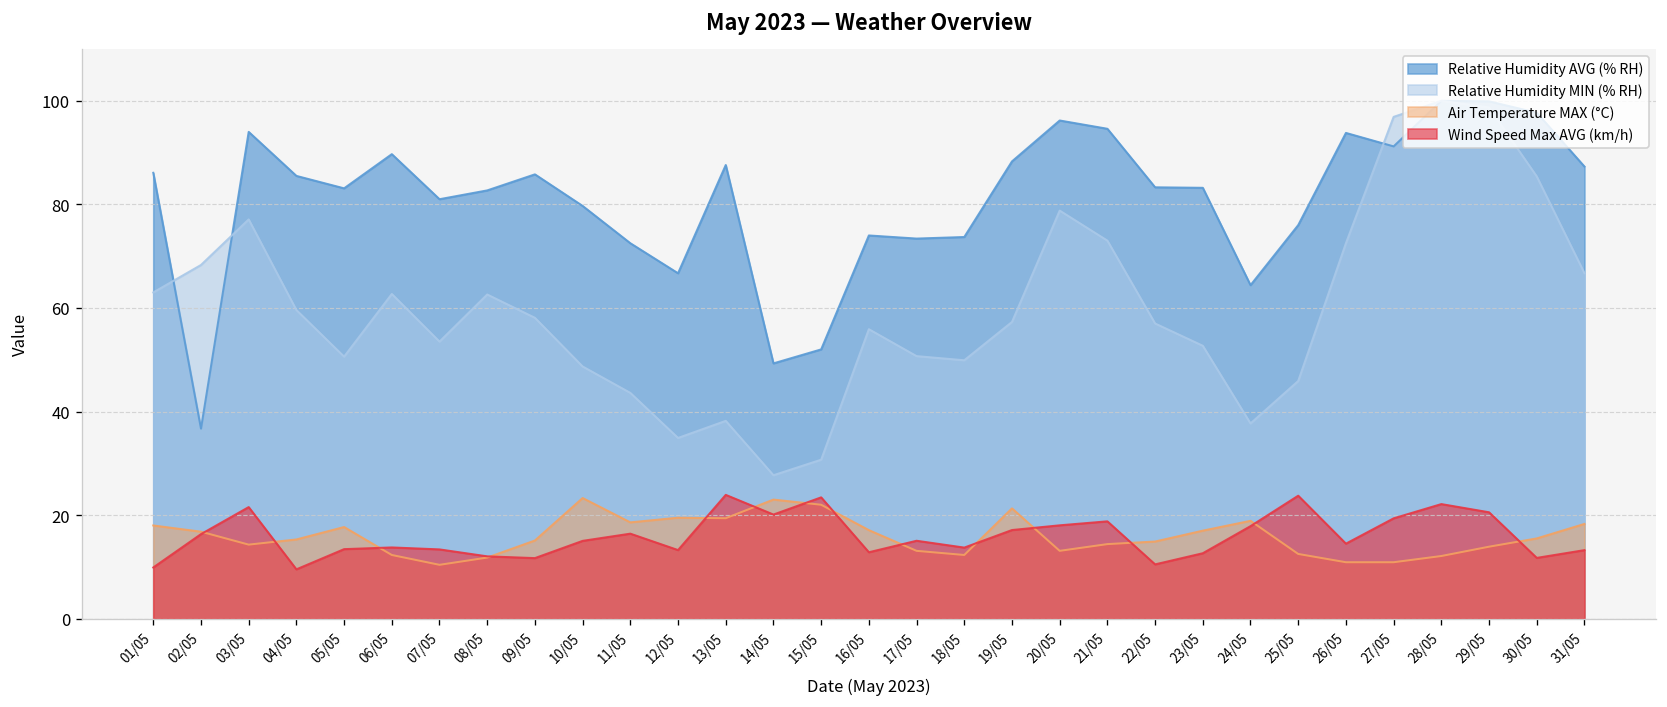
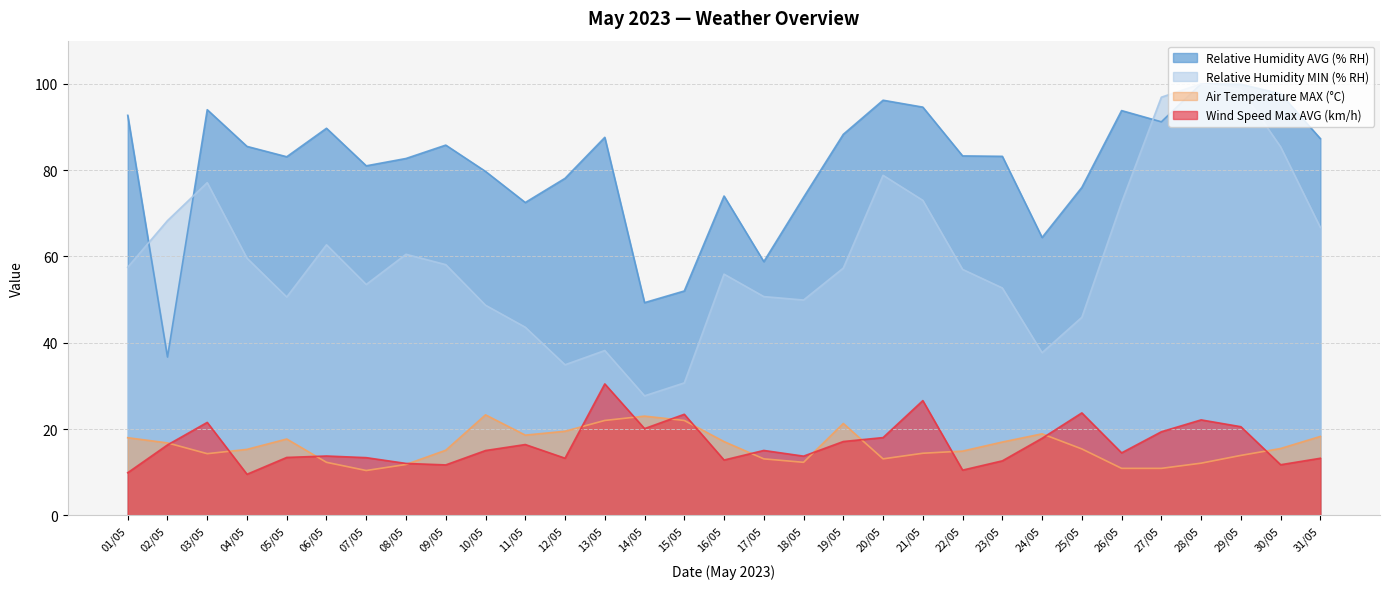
  {
    "Relative Humidity AVG (% RH)": {
-     "01/05": 86,
+     "01/05": 93,
      "02/05": 37,
      "03/05": 94,
      "04/05": 86,
      "05/05": 83,
      "06/05": 90,
      "07/05": 81,
      "08/05": 83,
      "09/05": 86,
      "10/05": 80,
      "11/05": 73,
-     "12/05": 67,
+     "12/05": 78,
      "13/05": 88,
      "14/05": 49,
      "15/05": 52,
      "16/05": 74,
-     "17/05": 73,
+     "17/05": 59,
      "18/05": 74,
      "19/05": 88,
      "20/05": 96,
      "21/05": 95,
      "22/05": 83,
      "23/05": 83,
      "24/05": 64,
      "25/05": 76,
      "26/05": 94,
      "27/05": 91,
      "31/05": 87
    },
    "Relative Humidity MIN (% RH)": {
-     "01/05": 63,
+     "01/05": 58,
      "02/05": 68,
      "03/05": 77,
      "04/05": 60,
      "05/05": 51,
      "06/05": 63,
      "07/05": 54,
-     "08/05": 63,
+     "08/05": 61,
      "09/05": 58,
      "10/05": 49,
      "11/05": 44,
      "12/05": 35,
      "13/05": 38,
      "14/05": 28,
      "15/05": 31,
      "16/05": 56,
      "17/05": 51,
      "18/05": 50,
      "19/05": 57,
      "20/05": 79,
      "21/05": 73,
      "22/05": 57,
      "23/05": 53,
      "24/05": 38,
      "25/05": 46,
      "26/05": 73,
      "27/05": 97,
      "30/05": 85,
      "31/05": 67
    },
    "Air Temperature MAX (°C)": {
      "01/05": 18,
      "03/05": 14,
      "04/05": 15,
      "05/05": 18,
      "06/05": 12,
      "07/05": 10,
      "09/05": 15,
      "10/05": 23,
      "11/05": 19,
      "12/05": 20,
-     "13/05": 19,
+     "13/05": 22,
      "14/05": 23,
      "15/05": 22,
      "16/05": 17,
      "17/05": 13,
      "18/05": 12,
      "19/05": 21,
      "20/05": 13,
      "21/05": 14,
      "22/05": 15,
      "23/05": 17,
      "24/05": 19,
-     "25/05": 13,
+     "25/05": 15,
      "26/05": 11,
      "27/05": 11,
      "28/05": 12,
      "29/05": 14,
      "30/05": 16,
      "31/05": 18
    },
    "Wind Speed Max AVG (km/h)": {
      "01/05": 10,
      "03/05": 22,
      "04/05": 10,
      "05/05": 13,
      "06/05": 14,
      "07/05": 13,
      "09/05": 12,
      "10/05": 15,
      "11/05": 16,
      "12/05": 13,
-     "13/05": 24,
+     "13/05": 30,
      "14/05": 20,
      "15/05": 23,
      "16/05": 13,
      "17/05": 15,
      "18/05": 14,
      "19/05": 17,
      "20/05": 18,
-     "21/05": 19,
+     "21/05": 27,
      "22/05": 10,
      "23/05": 13,
      "24/05": 18,
      "25/05": 24,
      "26/05": 14,
      "27/05": 19,
      "28/05": 22,
      "29/05": 21,
      "30/05": 12,
      "31/05": 13
    }
  }
